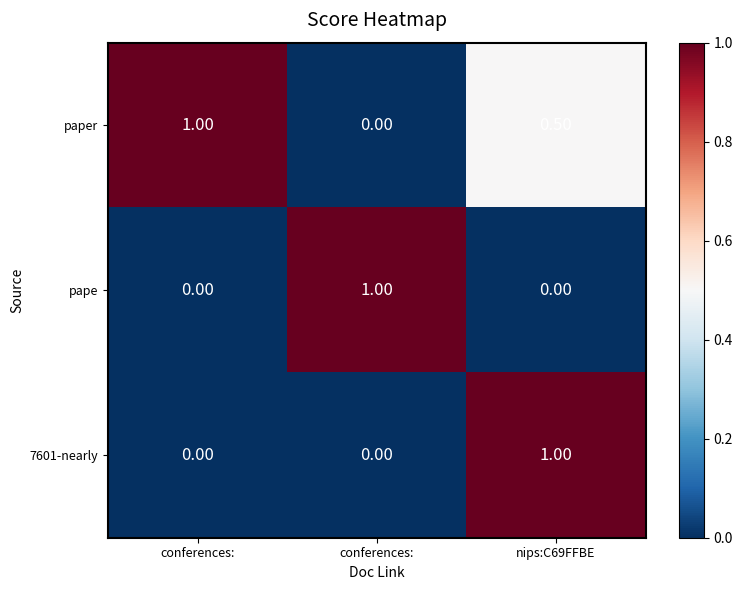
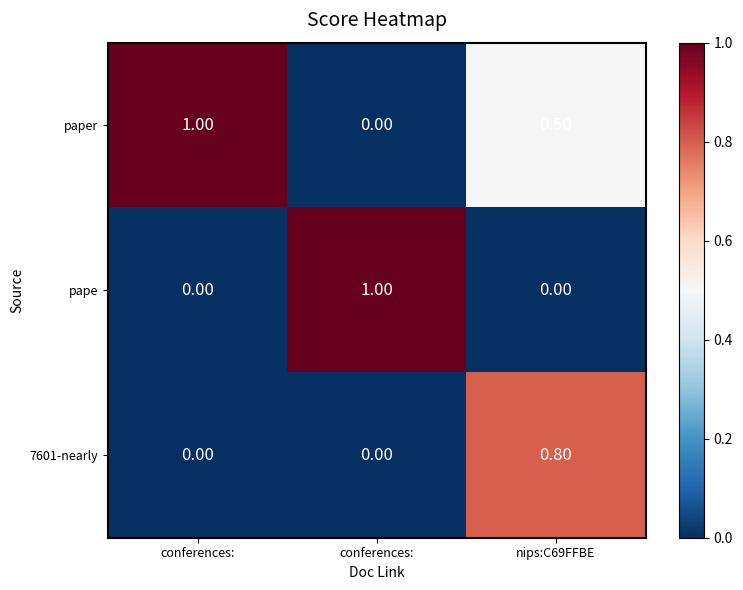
  {
    "pape": {
      "nips:C69FFBE": 0.00
    },
    "7601-nearly": {
-     "nips:C69FFBE": 1.00
+     "nips:C69FFBE": 0.80
    }
  }
